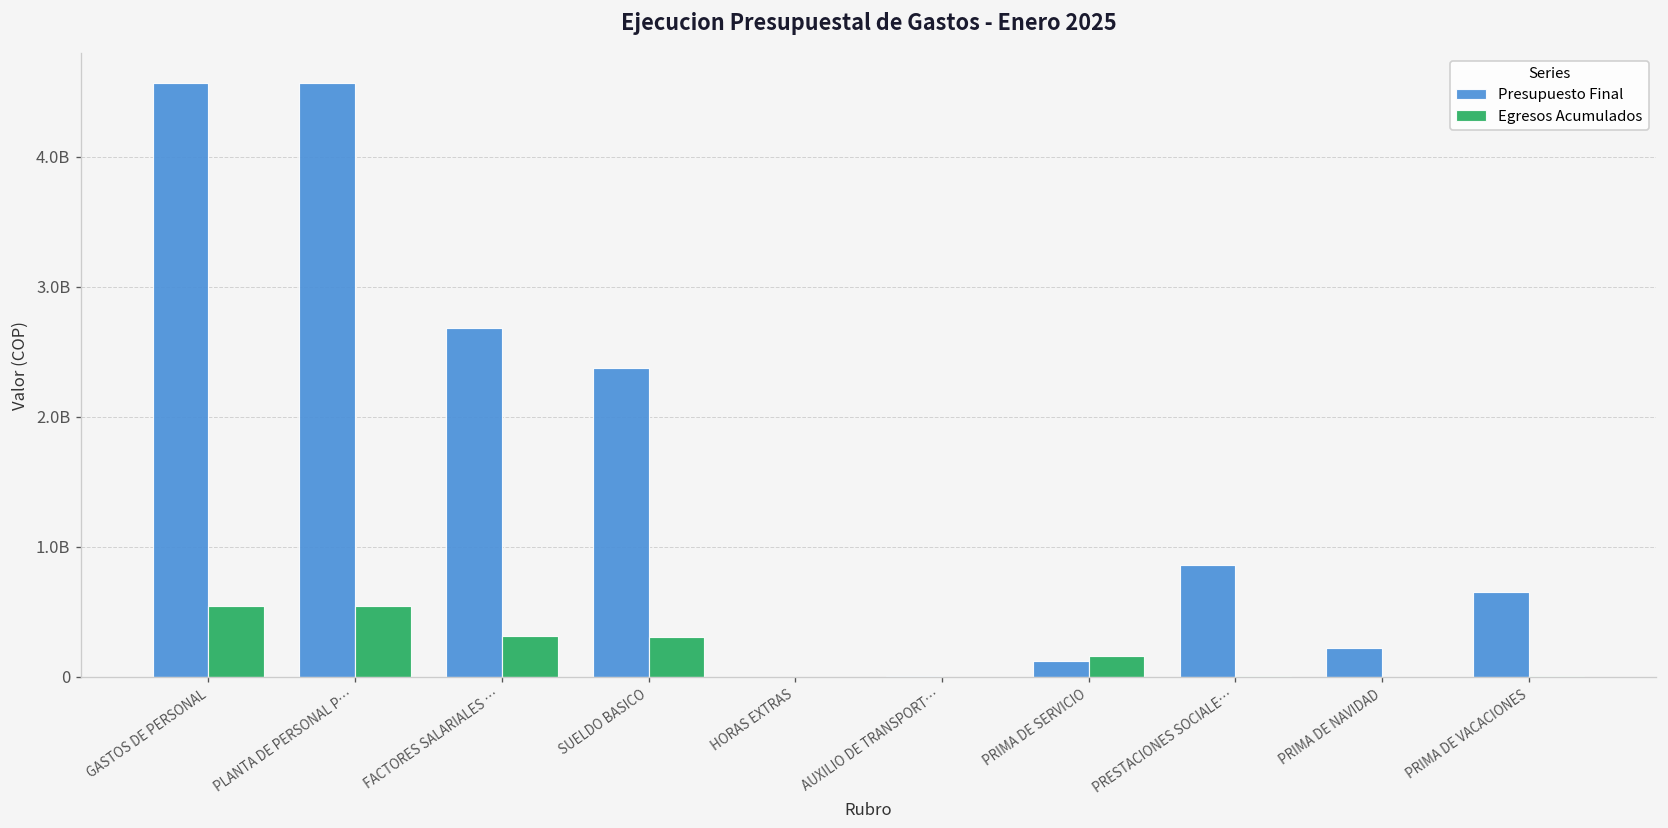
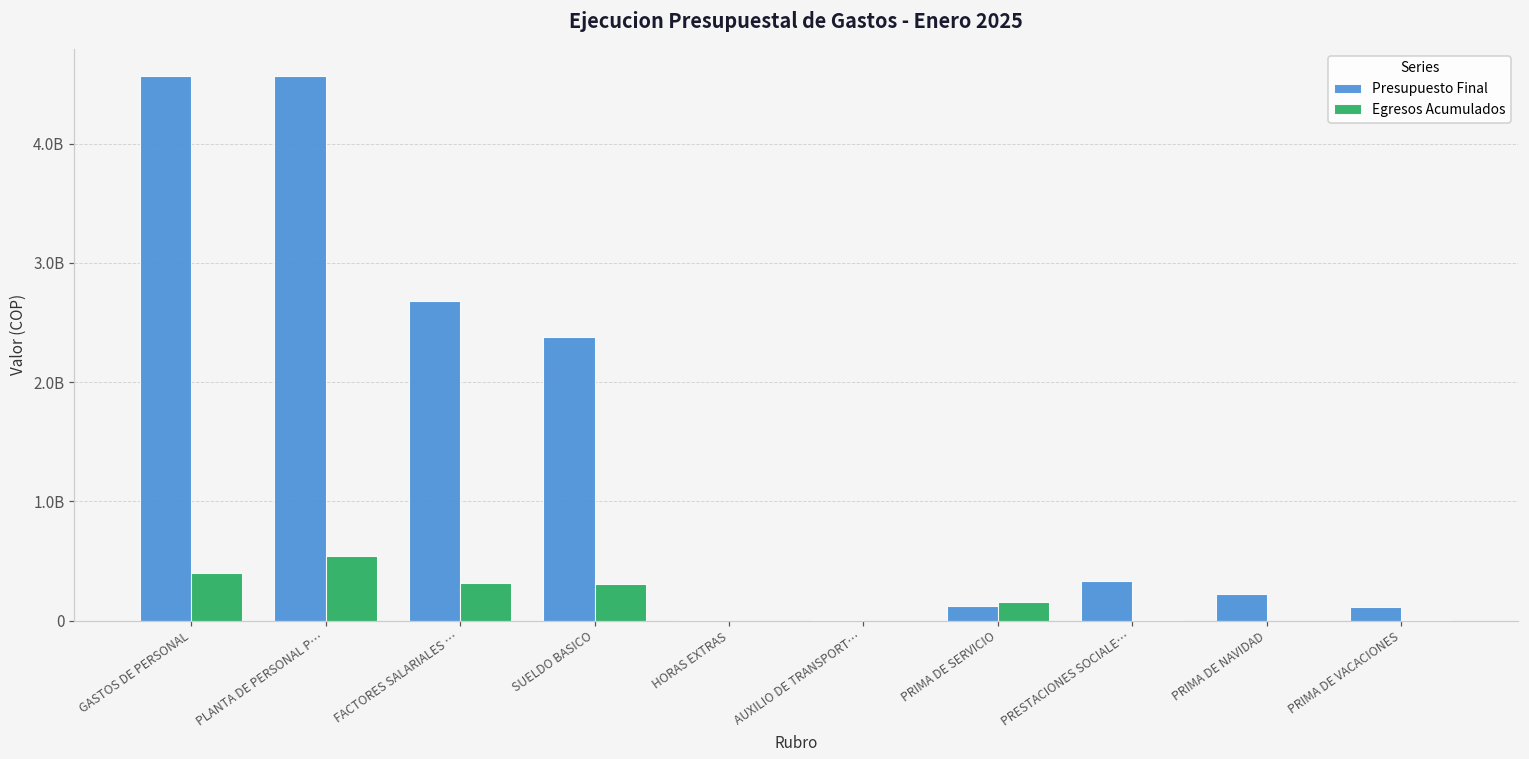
  {
    "Presupuesto Final": {
      "GASTOS DE PERSONAL": 4570000000,
      "PLANTA DE PERSONAL P…": 4570000000,
      "FACTORES SALARIALES …": 2680000000,
      "SUELDO BASICO": 2380000000,
      "PRIMA DE SERVICIO": 120000000,
-     "PRESTACIONES SOCIALE…": 860000000,
+     "PRESTACIONES SOCIALE…": 340000000,
      "PRIMA DE NAVIDAD": 220000000,
-     "PRIMA DE VACACIONES": 650000000
+     "PRIMA DE VACACIONES": 110000000
    },
    "Egresos Acumulados": {
-     "GASTOS DE PERSONAL": 540000000,
+     "GASTOS DE PERSONAL": 400000000,
      "PLANTA DE PERSONAL P…": 540000000,
      "FACTORES SALARIALES …": 310000000,
      "SUELDO BASICO": 310000000,
      "HORAS EXTRAS": 0,
      "PRIMA DE SERVICIO": 160000000,
      "PRIMA DE NAVIDAD": 0
    }
  }
